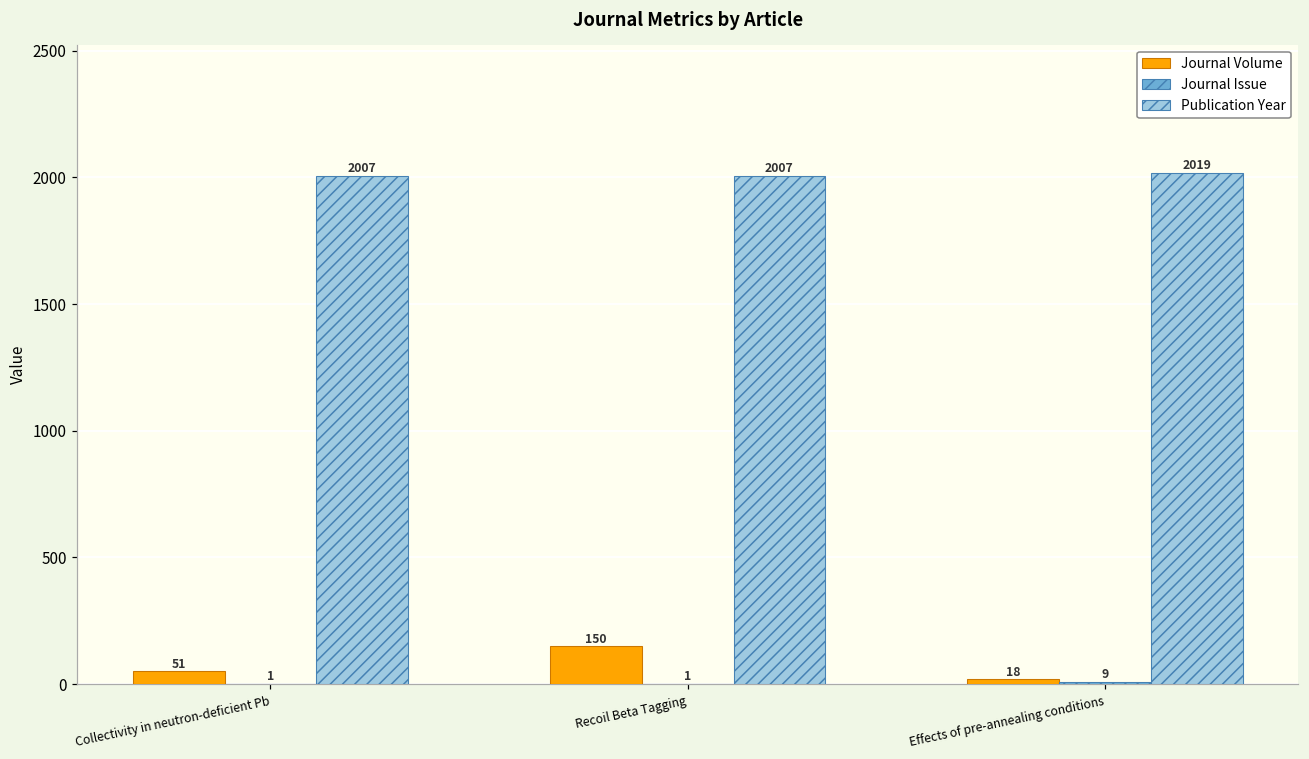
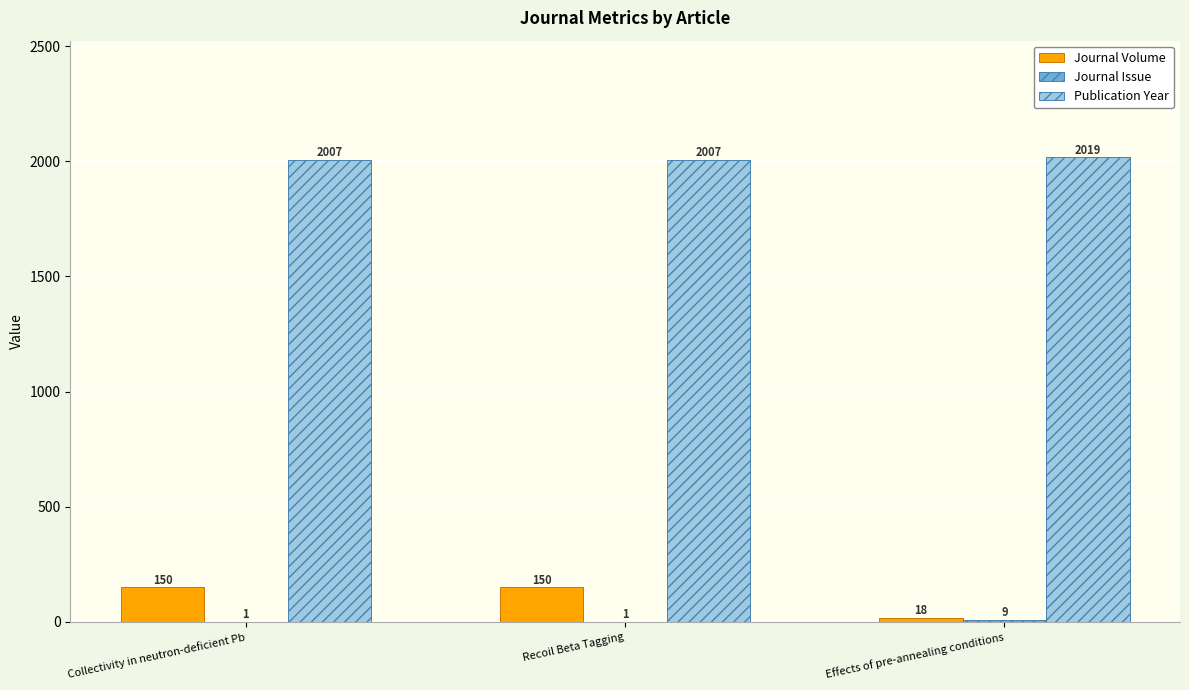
  {
    "Journal Volume": {
-     "Collectivity in neutron-deficient Pb": 51,
+     "Collectivity in neutron-deficient Pb": 150,
      "Recoil Beta Tagging": 150,
      "Effects of pre-annealing conditions": 18
    }
  }
